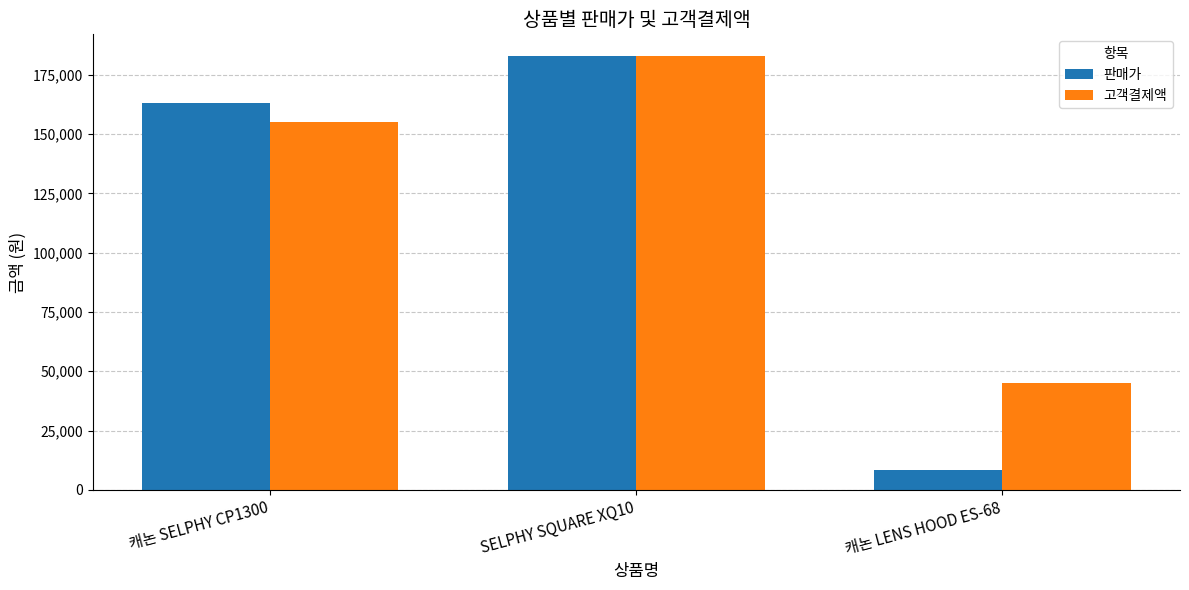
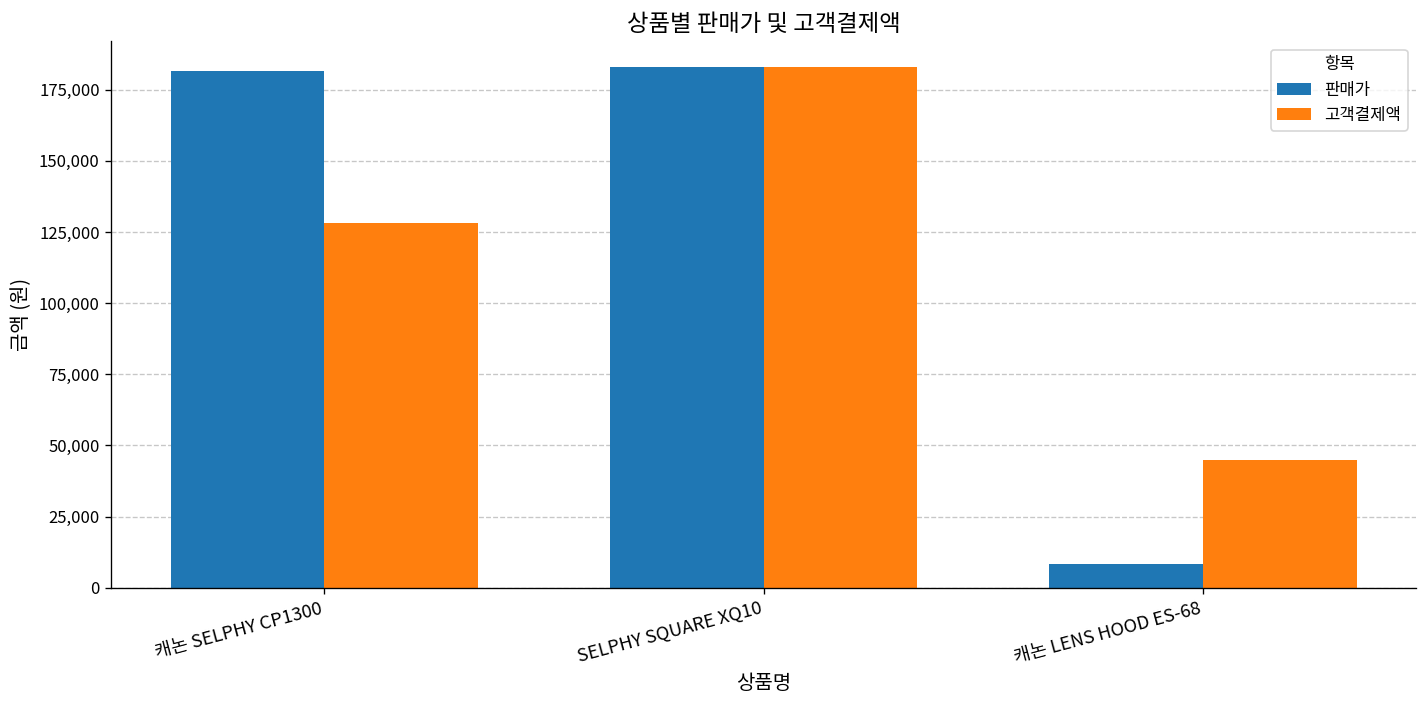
  {
    "판매가": {
-     "캐논 SELPHY CP1300": "163,000",
+     "캐논 SELPHY CP1300": "182,000",
      "SELPHY SQUARE XQ10": "183,000",
      "캐논 LENS HOOD ES-68": "8,000"
    },
    "고객결제액": {
-     "캐논 SELPHY CP1300": "155,000",
+     "캐논 SELPHY CP1300": "128,000",
      "SELPHY SQUARE XQ10": "183,000",
      "캐논 LENS HOOD ES-68": "45,000"
    }
  }
